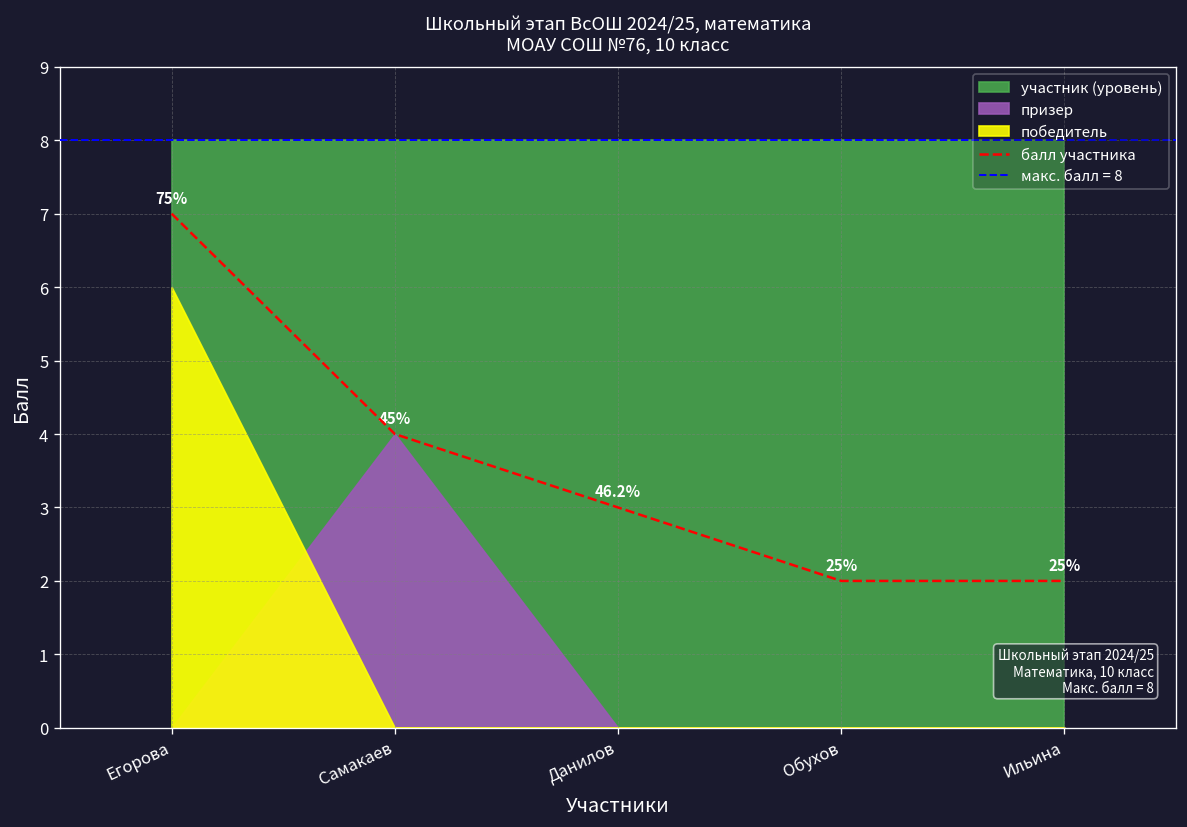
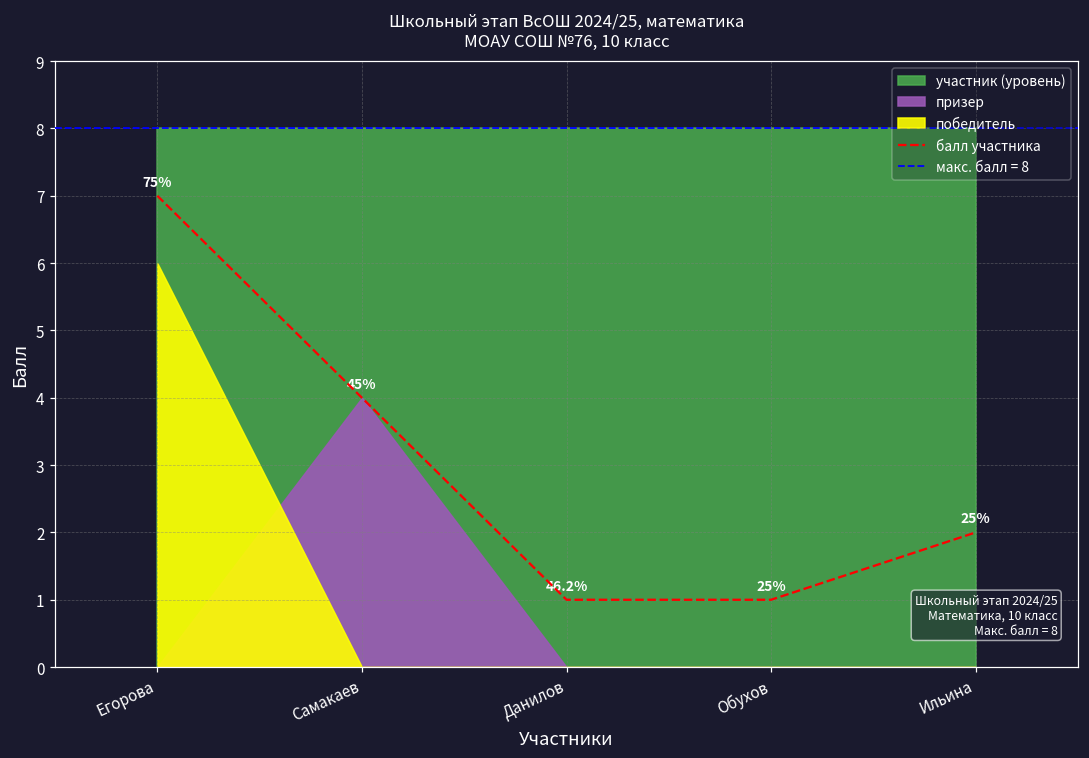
  {
    "участник (уровень)": {
      "Егорова": 8,
      "Самакаев": 8,
      "Данилов": 8,
      "Обухов": 8
    },
    "балл участника": {
-     "Данилов": 3,
-     "Обухов": 2
+     "Данилов": 1,
+     "Обухов": 1
    },
    "призер": {
      "Егорова": 0
    },
    "победитель": {
      "Егорова": 6,
      "Самакаев": 0
    }
  }
